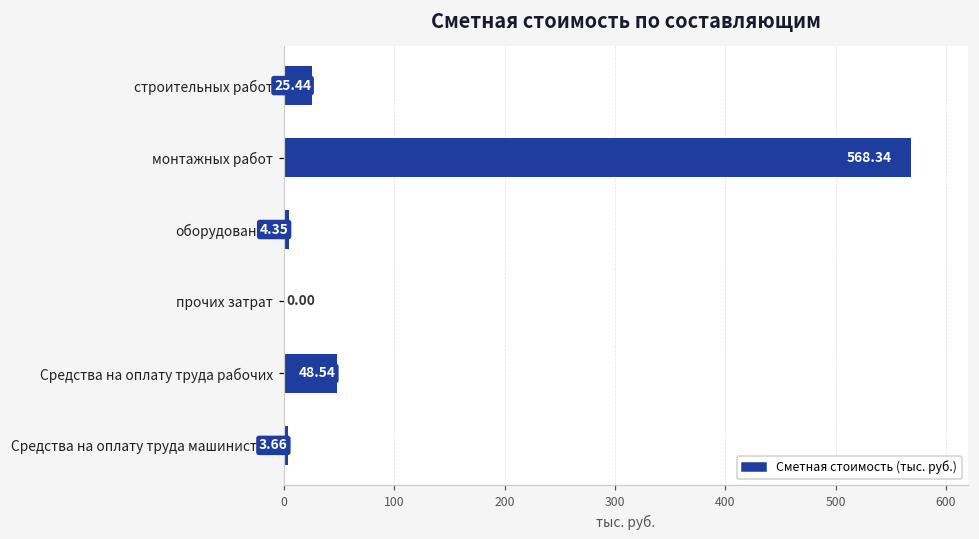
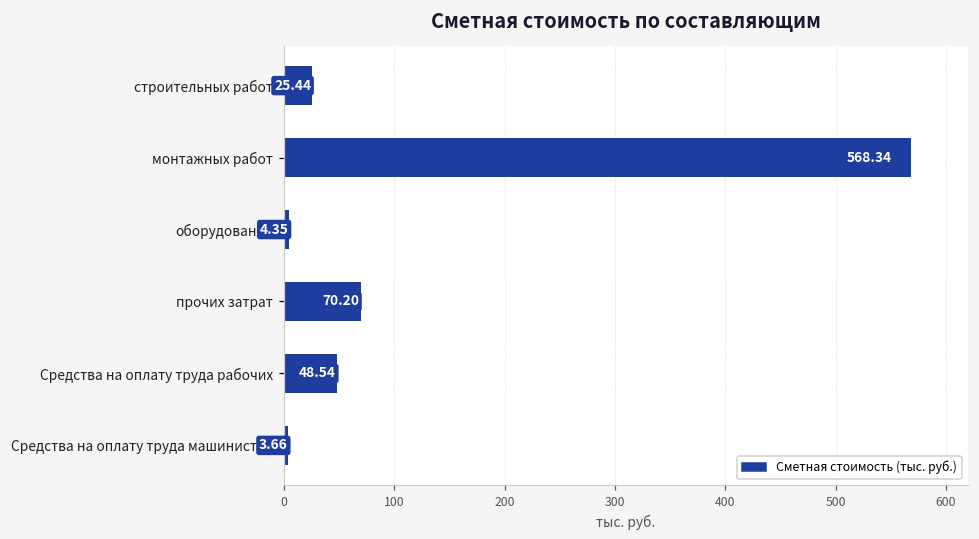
  {
-   "прочих затрат": 0.00
+   "прочих затрат": 70.20
  }
